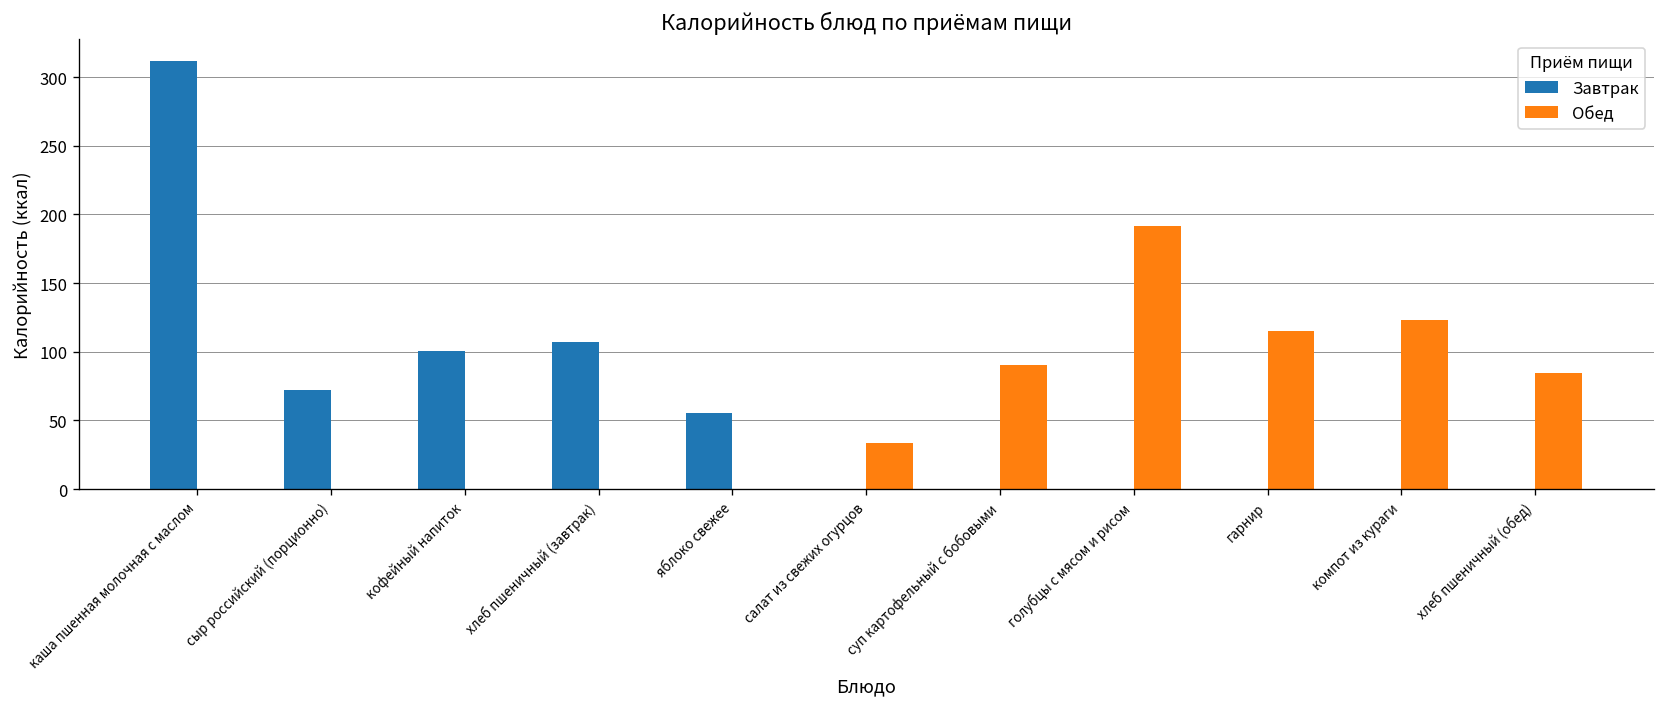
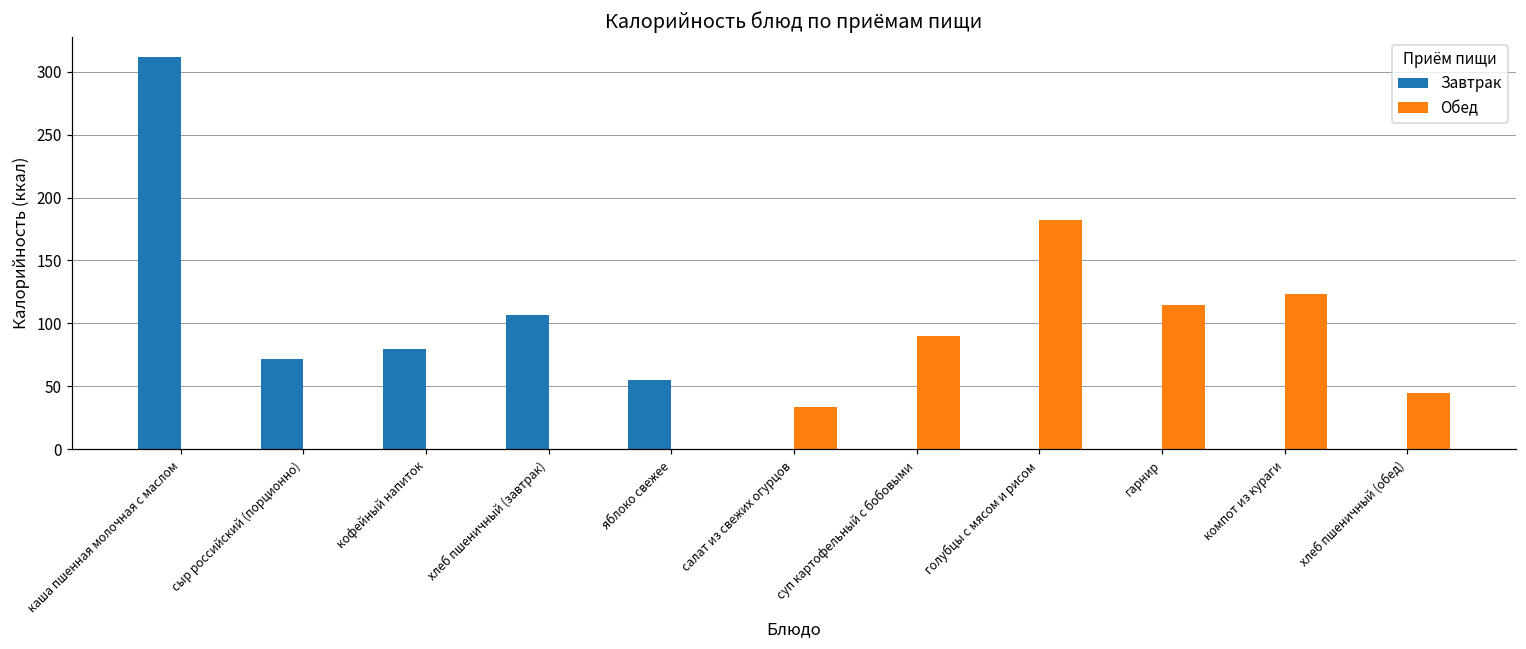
  {
    "Завтрак": {
      "каша пшенная молочная с маслом": 312,
      "сыр российский (порционно)": 72,
-     "кофейный напиток": 101,
+     "кофейный напиток": 80,
      "хлеб пшеничный (завтрак)": 107,
      "яблоко свежее": 55,
      "салат из свежих огурцов": 0,
      "суп картофельный с бобовыми": 0,
      "голубцы с мясом и рисом": 0,
      "гарнир": 0,
      "компот из кураги": 0,
      "хлеб пшеничный (обед)": 0
    },
    "Обед": {
      "каша пшенная молочная с маслом": 0,
      "сыр российский (порционно)": 0,
      "кофейный напиток": 0,
      "хлеб пшеничный (завтрак)": 0,
      "яблоко свежее": 0,
      "салат из свежих огурцов": 33,
      "суп картофельный с бобовыми": 90,
-     "голубцы с мясом и рисом": 191,
+     "голубцы с мясом и рисом": 182,
      "гарнир": 115,
      "компот из кураги": 123,
-     "хлеб пшеничный (обед)": 85
+     "хлеб пшеничный (обед)": 45
    }
  }
